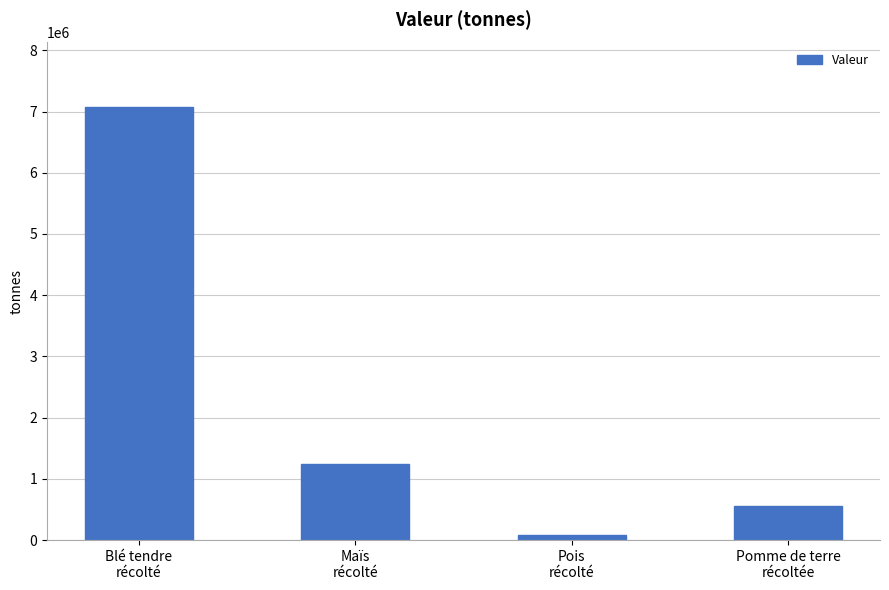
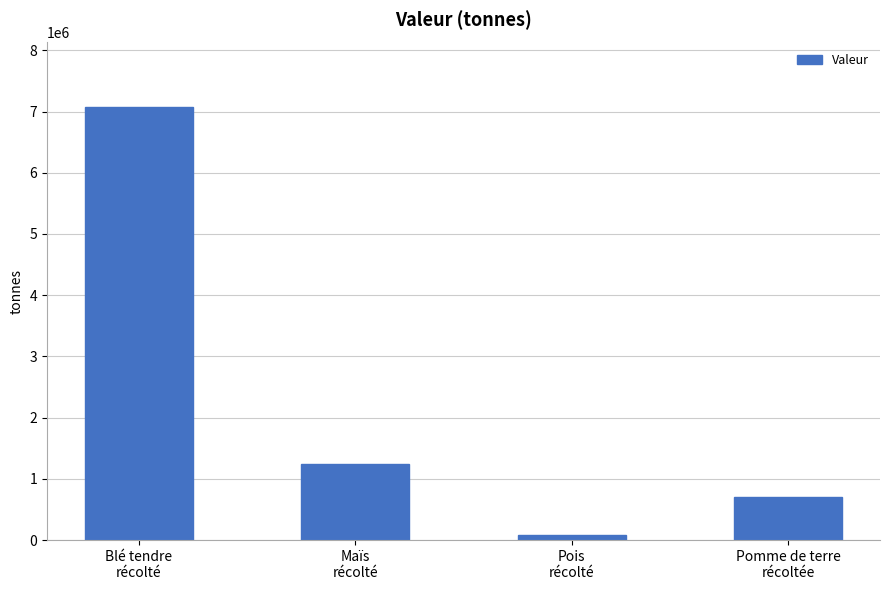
  {
    "Blé tendre récolté": 7100000,
    "Maïs récolté": 1300000,
    "Pois récolté": 100000,
-   "Pomme de terre récoltée": 600000
+   "Pomme de terre récoltée": 700000
  }
